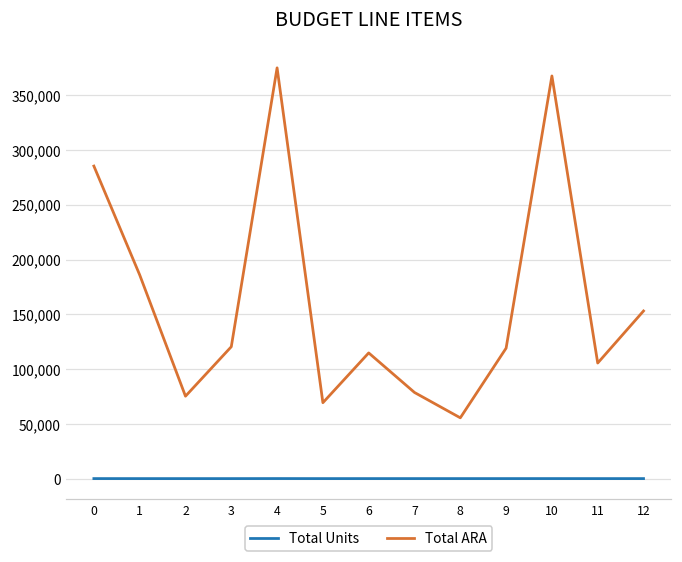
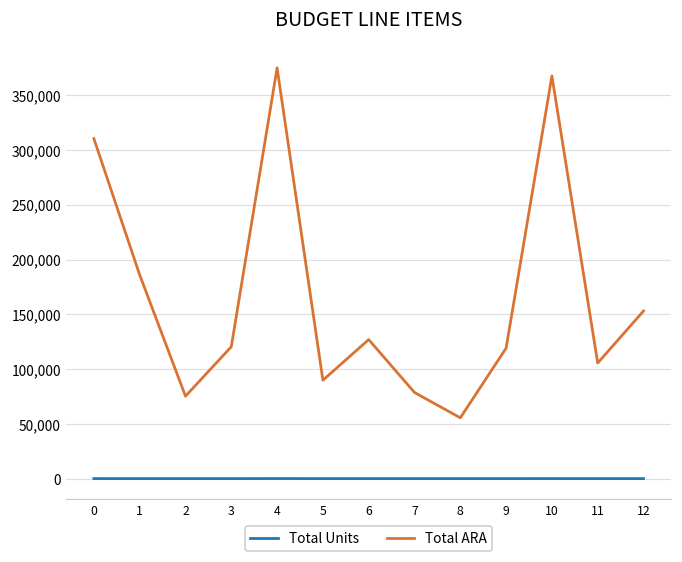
  {
    "Total Units": {
      "0": "0",
      "1": "0",
      "2": "0",
      "3": "0",
      "4": "0",
      "5": "0",
      "6": "0",
      "7": "0",
      "8": "0",
      "9": "0",
      "10": "0",
      "11": "0",
      "12": "0"
    },
    "Total ARA": {
-     "0": "290,000",
+     "0": "310,000",
      "1": "190,000",
      "2": "80,000",
      "3": "120,000",
      "4": "380,000",
-     "5": "70,000",
-     "6": "110,000",
+     "5": "90,000",
+     "6": "130,000",
      "7": "80,000",
      "8": "60,000",
      "9": "120,000",
      "10": "370,000",
      "11": "110,000",
      "12": "150,000"
    }
  }
